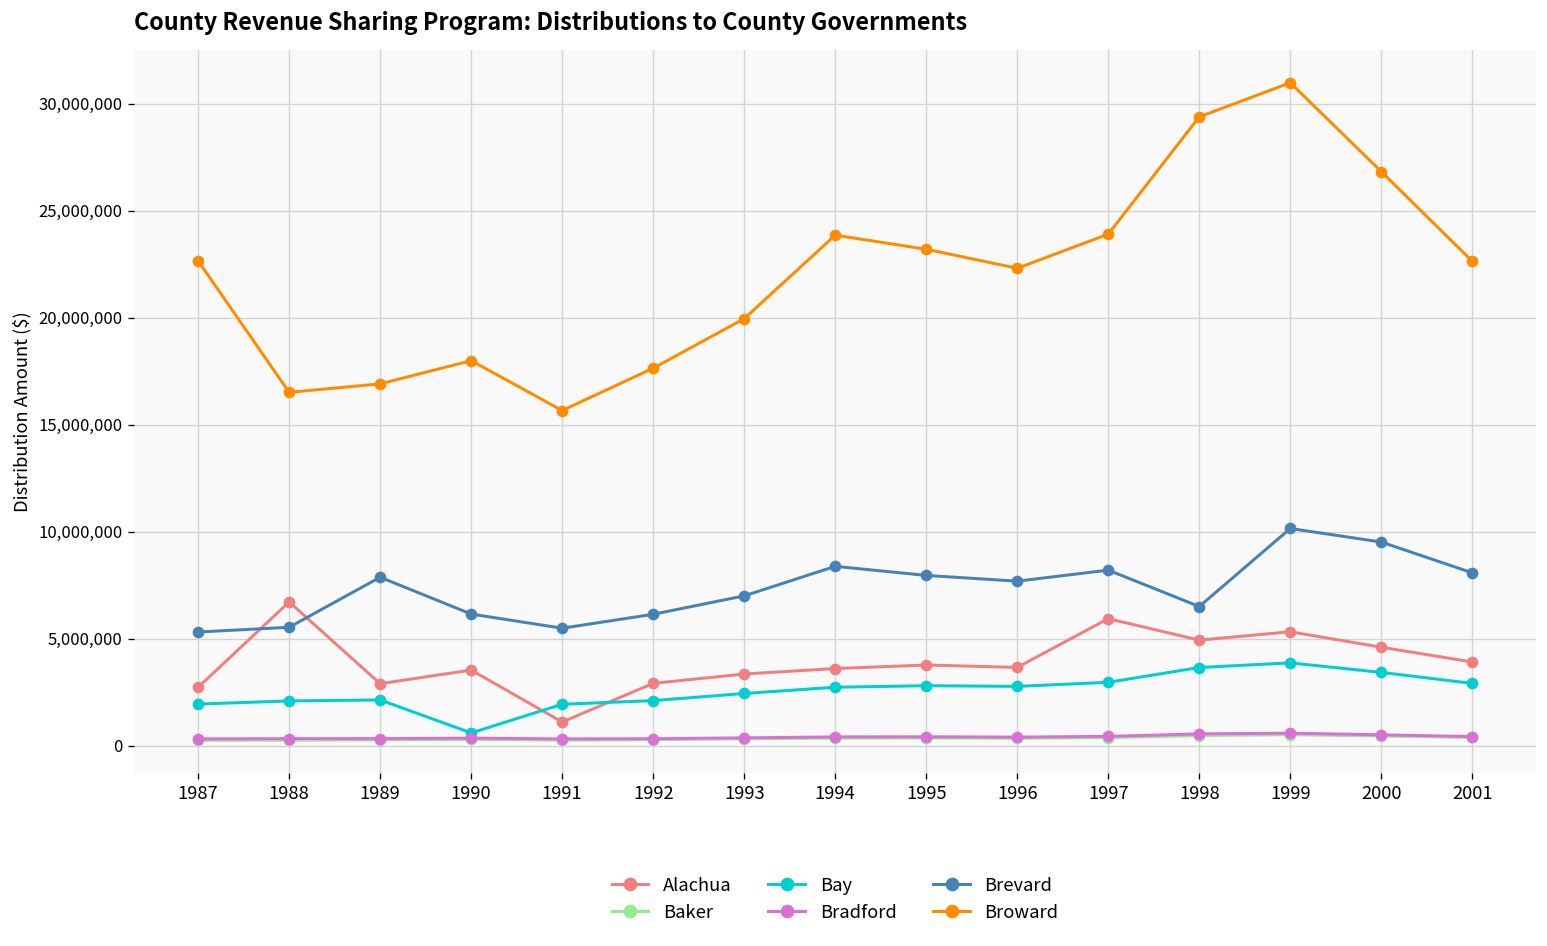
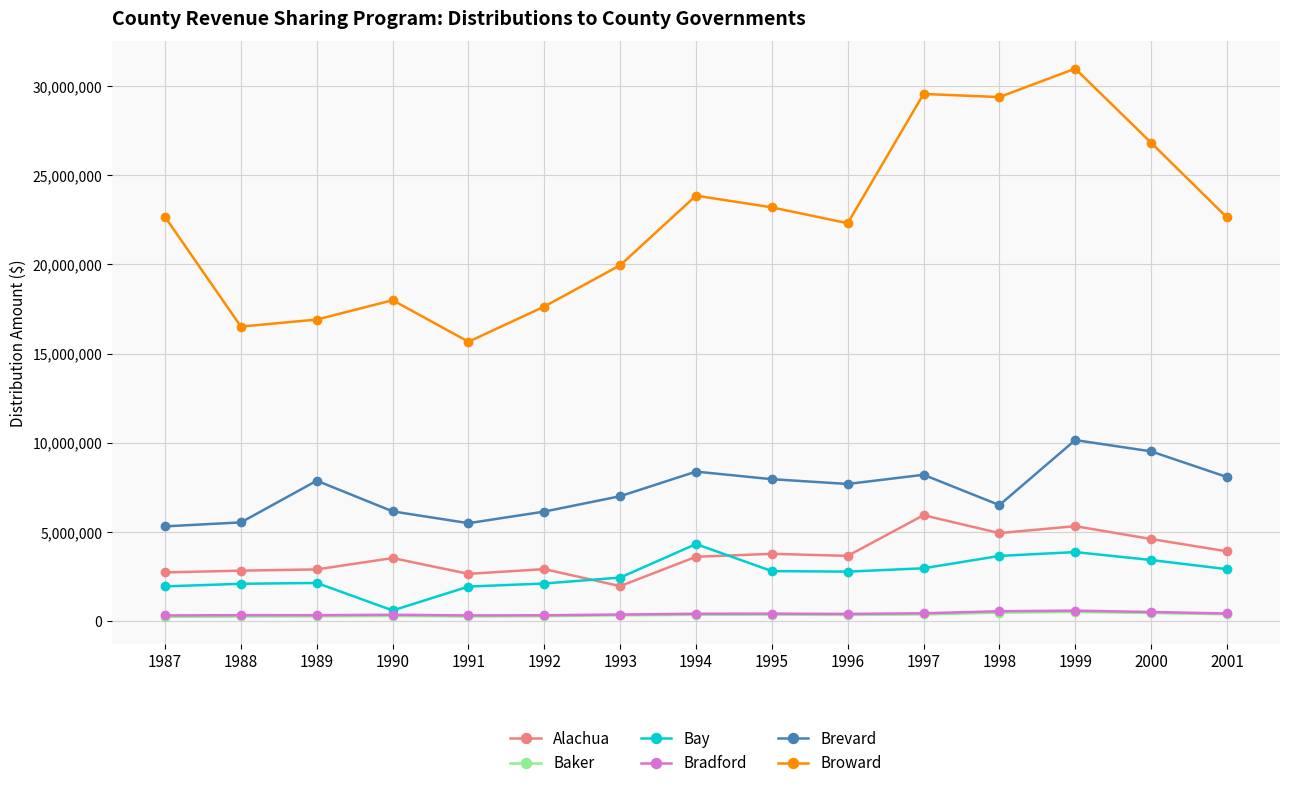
  {
    "Alachua": {
      "1987": "2,700,000",
-     "1988": "6,700,000",
+     "1988": "2,800,000",
      "1989": "2,900,000",
      "1990": "3,500,000",
-     "1991": "1,100,000",
+     "1991": "2,700,000",
      "1992": "2,900,000",
-     "1993": "3,400,000",
+     "1993": "2,000,000",
      "1994": "3,600,000",
      "1995": "3,800,000",
      "1996": "3,700,000",
      "1997": "5,900,000",
      "1998": "4,900,000",
      "1999": "5,300,000",
      "2000": "4,600,000",
      "2001": "3,900,000"
    },
    "Bay": {
      "1987": "1,900,000",
      "1988": "2,100,000",
      "1989": "2,100,000",
      "1990": "600,000",
      "1991": "1,900,000",
      "1992": "2,100,000",
      "1993": "2,400,000",
-     "1994": "2,700,000",
+     "1994": "4,300,000",
      "1995": "2,800,000",
      "1996": "2,800,000",
      "1997": "3,000,000",
      "1998": "3,700,000",
      "1999": "3,900,000",
      "2000": "3,400,000",
      "2001": "2,900,000"
    },
    "Brevard": {
      "1987": "5,300,000",
      "1988": "5,500,000",
      "1989": "7,900,000",
      "1990": "6,200,000",
      "1991": "5,500,000",
      "1992": "6,100,000",
      "1993": "7,000,000",
      "1994": "8,400,000",
      "1995": "8,000,000",
      "1996": "7,700,000",
      "1997": "8,200,000",
      "1998": "6,500,000",
      "1999": "10,200,000",
      "2000": "9,500,000",
      "2001": "8,100,000"
    },
    "Broward": {
      "1987": "22,700,000",
      "1988": "16,500,000",
      "1989": "16,900,000",
      "1990": "18,000,000",
      "1991": "15,700,000",
      "1992": "17,600,000",
      "1993": "20,000,000",
      "1994": "23,900,000",
      "1995": "23,200,000",
      "1996": "22,300,000",
-     "1997": "23,900,000",
+     "1997": "29,600,000",
      "1998": "29,400,000",
      "1999": "31,000,000",
      "2000": "26,800,000",
      "2001": "22,600,000"
    }
  }
